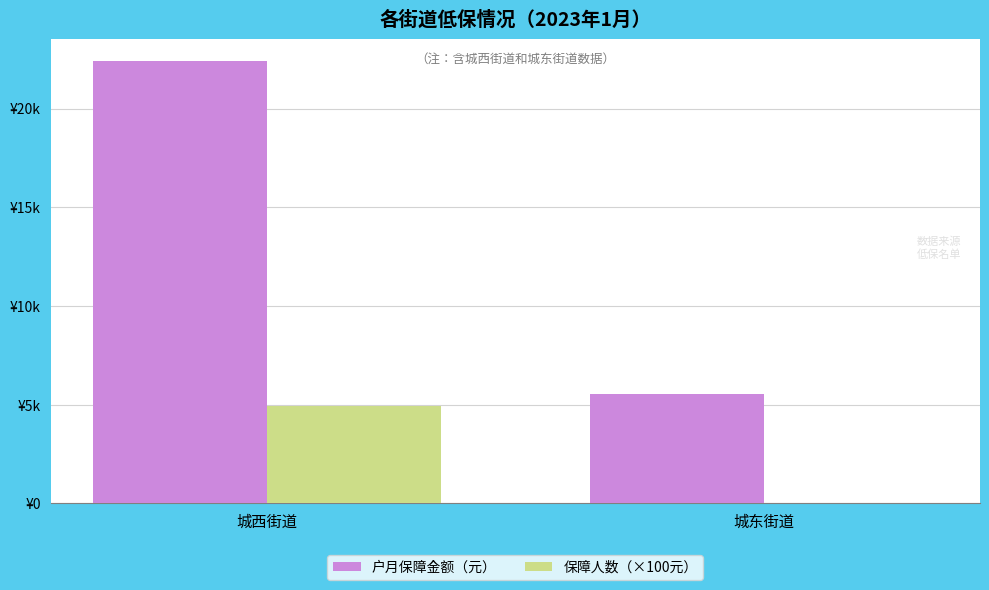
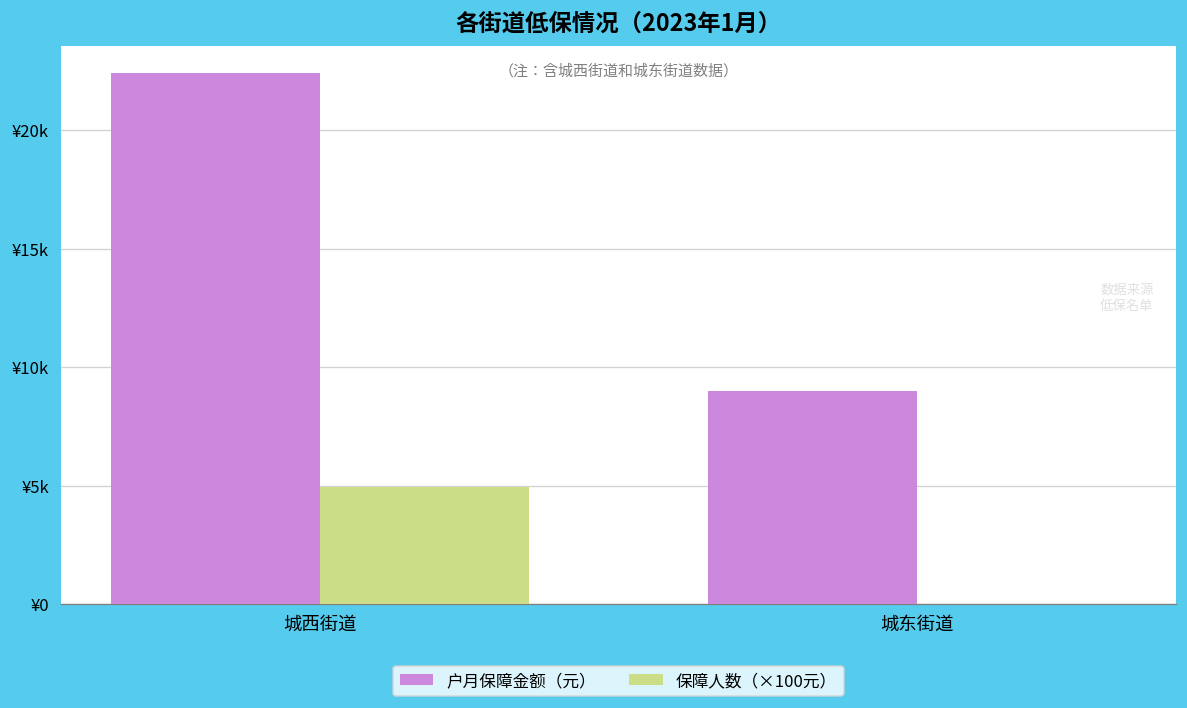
  {
    "户月保障金额（元）": {
      "城西街道": "¥22400",
-     "城东街道": "¥5600"
+     "城东街道": "¥9000"
    },
    "保障人数（×100元）": {
      "城西街道": "¥4900"
    }
  }
